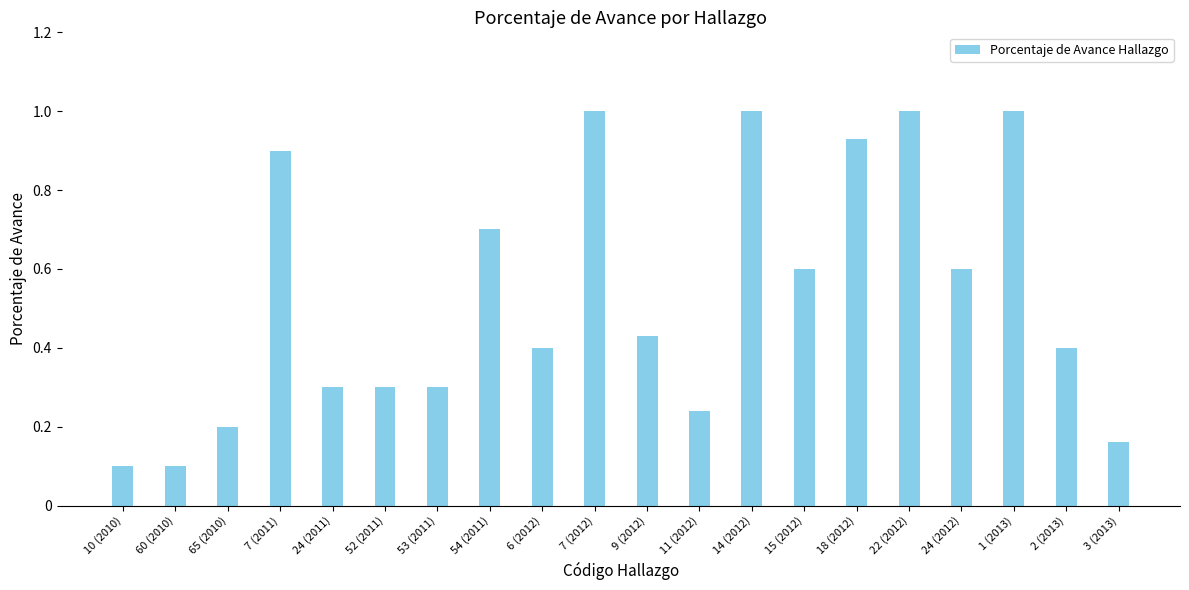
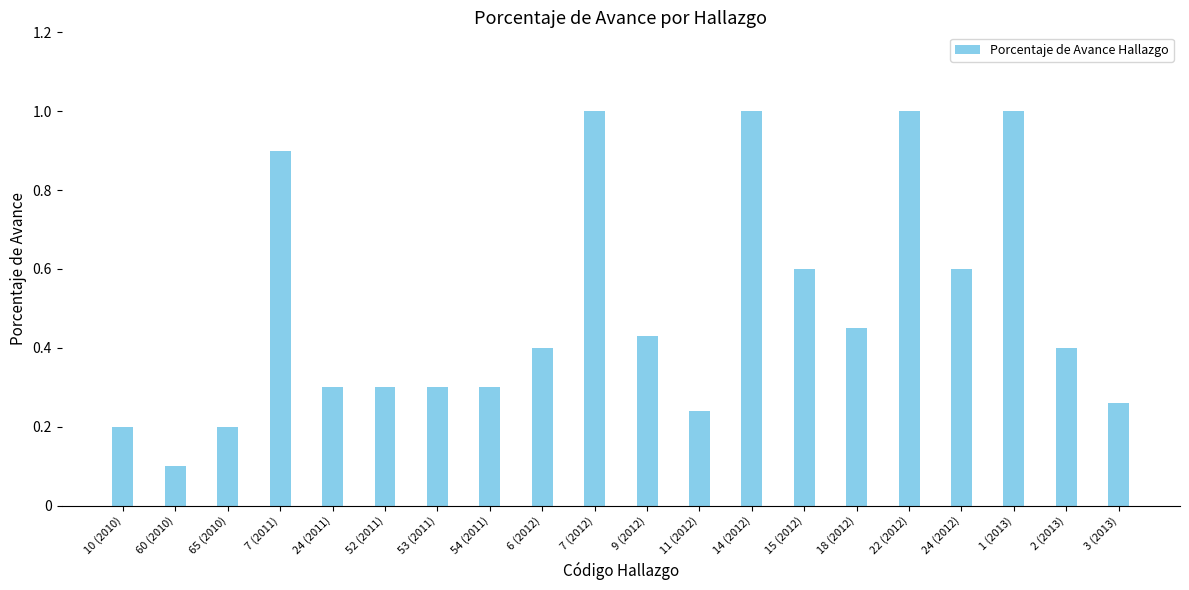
  {
-   "10 (2010)": 0.1,
+   "10 (2010)": 0.2,
    "60 (2010)": 0.10,
    "65 (2010)": 0.20,
    "7 (2011)": 0.90,
    "24 (2011)": 0.30,
    "52 (2011)": 0.30,
    "53 (2011)": 0.30,
-   "54 (2011)": 0.7,
+   "54 (2011)": 0.3,
    "6 (2012)": 0.40,
    "7 (2012)": 1.00,
    "9 (2012)": 0.43,
    "11 (2012)": 0.24,
    "14 (2012)": 1.00,
    "15 (2012)": 0.60,
-   "18 (2012)": 0.93,
+   "18 (2012)": 0.45,
    "22 (2012)": 1.00,
    "24 (2012)": 0.60,
    "1 (2013)": 1.00,
    "2 (2013)": 0.40,
-   "3 (2013)": 0.16
+   "3 (2013)": 0.26
  }
